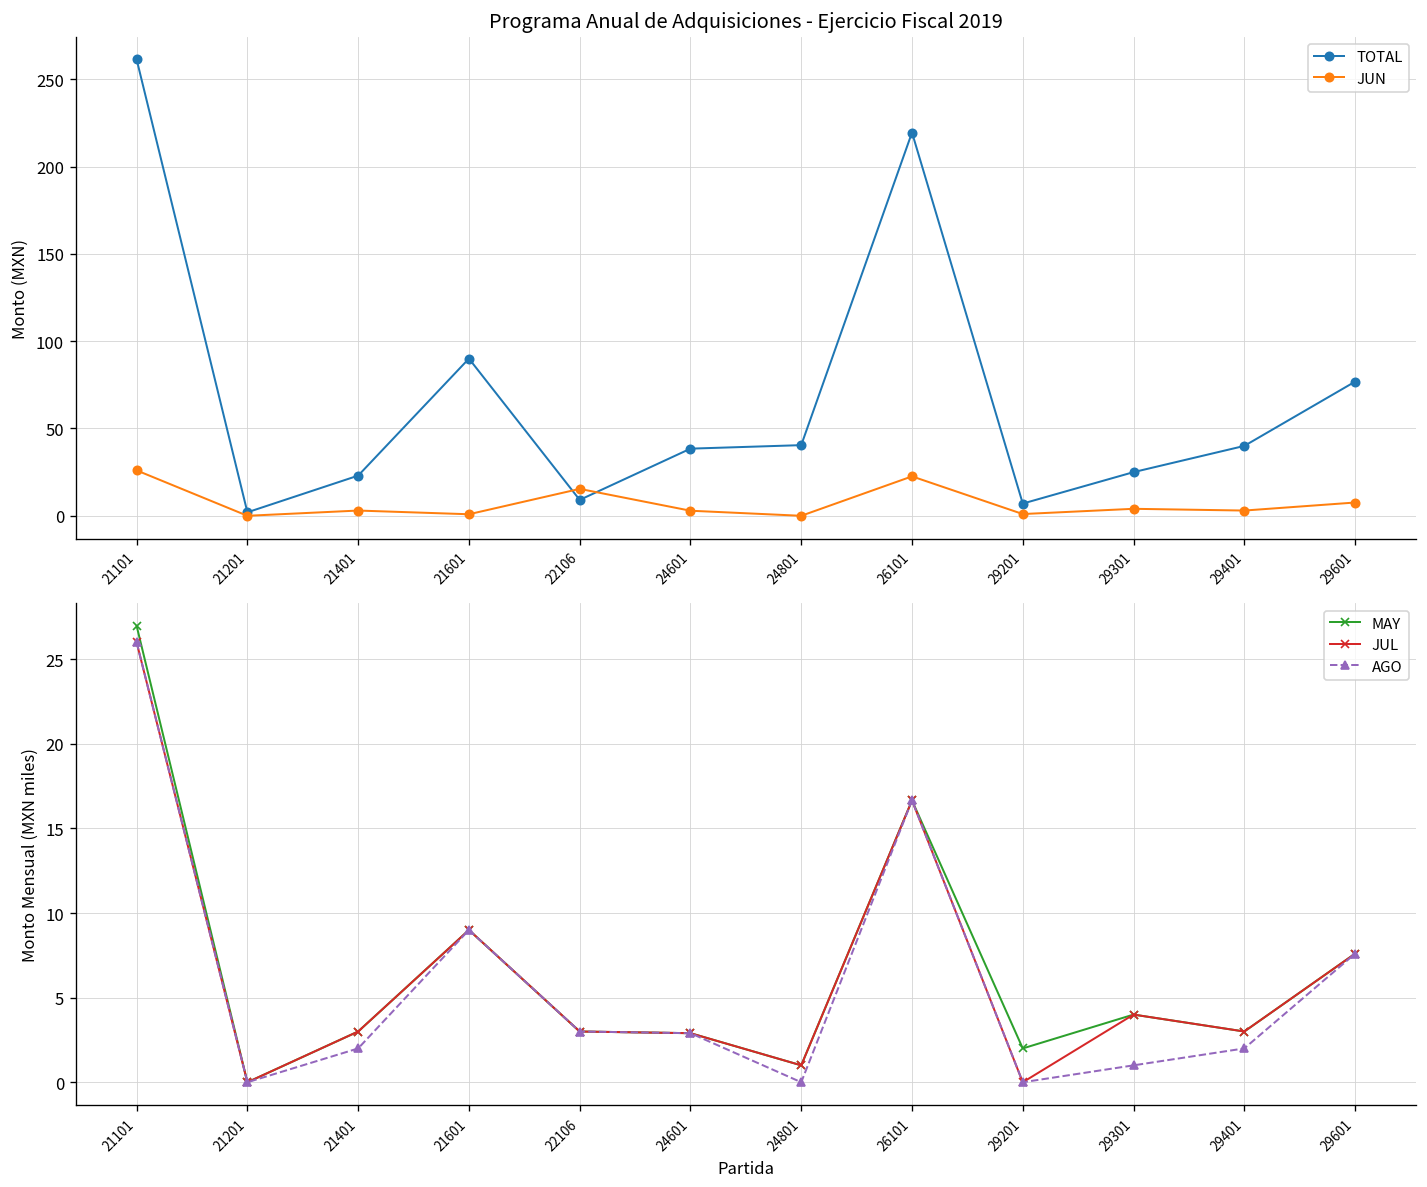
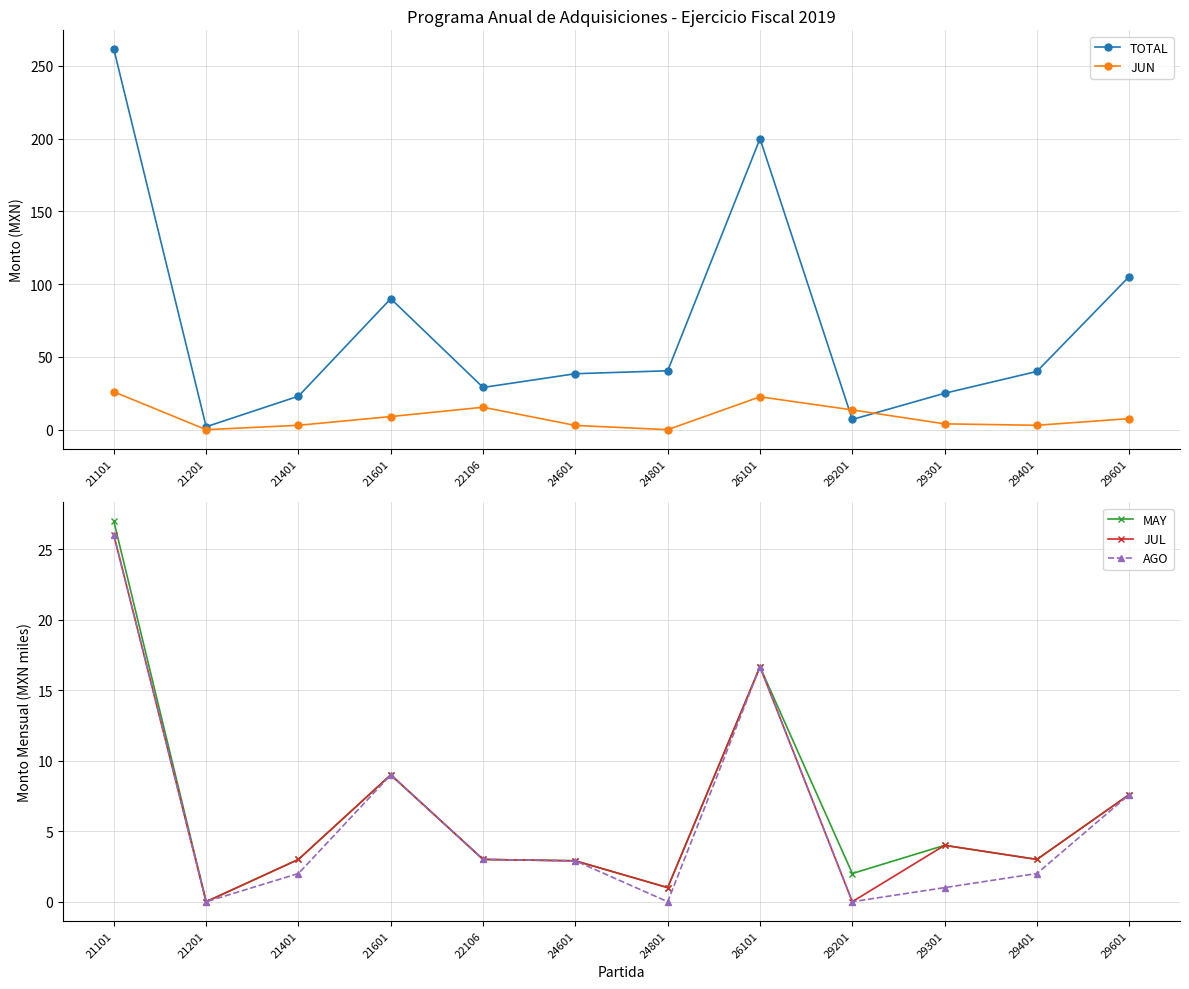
  {
    "Programa Anual de Adquisiciones - Ejercicio Fiscal 2019": {
      "TOTAL": {
        "21101": 261,
        "21201": 2,
        "21401": 23,
        "21601": 90,
-       "22106": 9,
+       "22106": 29,
        "24601": 38,
        "24801": 40,
-       "26101": 219,
+       "26101": 200,
        "29201": 7,
        "29301": 25,
        "29401": 40,
-       "29601": 77
+       "29601": 105
      },
      "JUN": {
        "21101": 26,
        "21201": 0,
        "21401": 3,
-       "21601": 1,
+       "21601": 9,
        "22106": 15,
        "24601": 3,
        "24801": 0,
        "26101": 23,
-       "29201": 1,
+       "29201": 14,
        "29301": 4,
        "29401": 3,
        "29601": 8
      }
    }
  }
